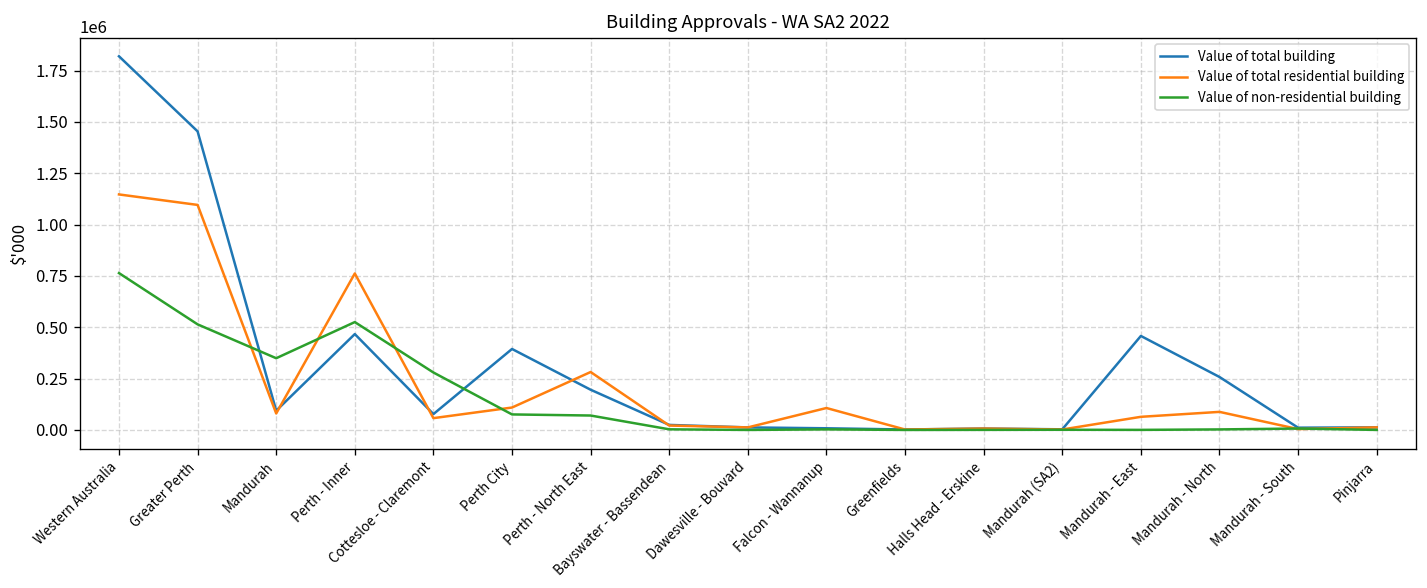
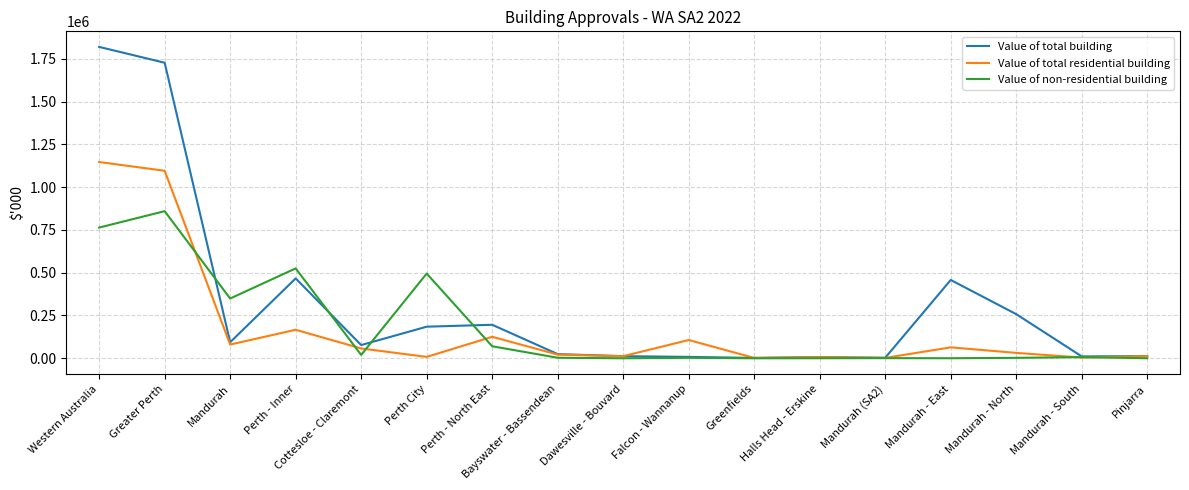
  {
    "Value of total building": {
      "Western Australia": 1820000,
-     "Greater Perth": 1450000,
+     "Greater Perth": 1730000,
      "Perth - Inner": 470000,
      "Cottesloe - Claremont": 80000,
-     "Perth City": 390000,
+     "Perth City": 180000,
      "Perth - North East": 200000,
      "Mandurah - East": 460000,
      "Mandurah - North": 260000
    },
    "Value of total residential building": {
      "Western Australia": 1150000,
      "Greater Perth": 1100000,
-     "Perth - Inner": 760000,
+     "Perth - Inner": 170000,
      "Cottesloe - Claremont": 60000,
-     "Perth City": 110000,
-     "Perth - North East": 280000,
+     "Perth City": 10000,
+     "Perth - North East": 130000,
      "Falcon - Wannanup": 110000,
      "Mandurah - East": 60000,
-     "Mandurah - North": 90000
+     "Mandurah - North": 30000
    },
    "Value of non-residential building": {
      "Western Australia": 760000,
-     "Greater Perth": 510000,
+     "Greater Perth": 860000,
      "Mandurah": 350000,
      "Perth - Inner": 530000,
-     "Cottesloe - Claremont": 280000,
-     "Perth City": 80000,
+     "Cottesloe - Claremont": 20000,
+     "Perth City": 500000,
      "Perth - North East": 70000,
      "Bayswater - Bassendean": 0,
      "Mandurah - East": 0,
      "Mandurah - North": 0
    }
  }
